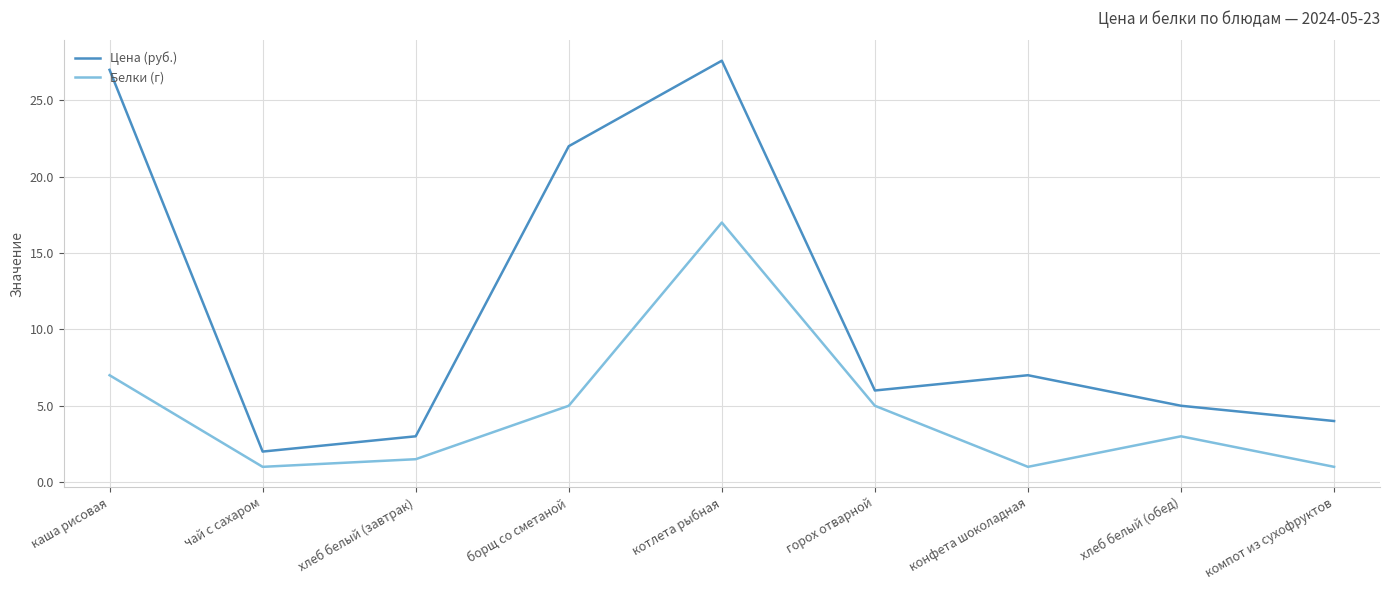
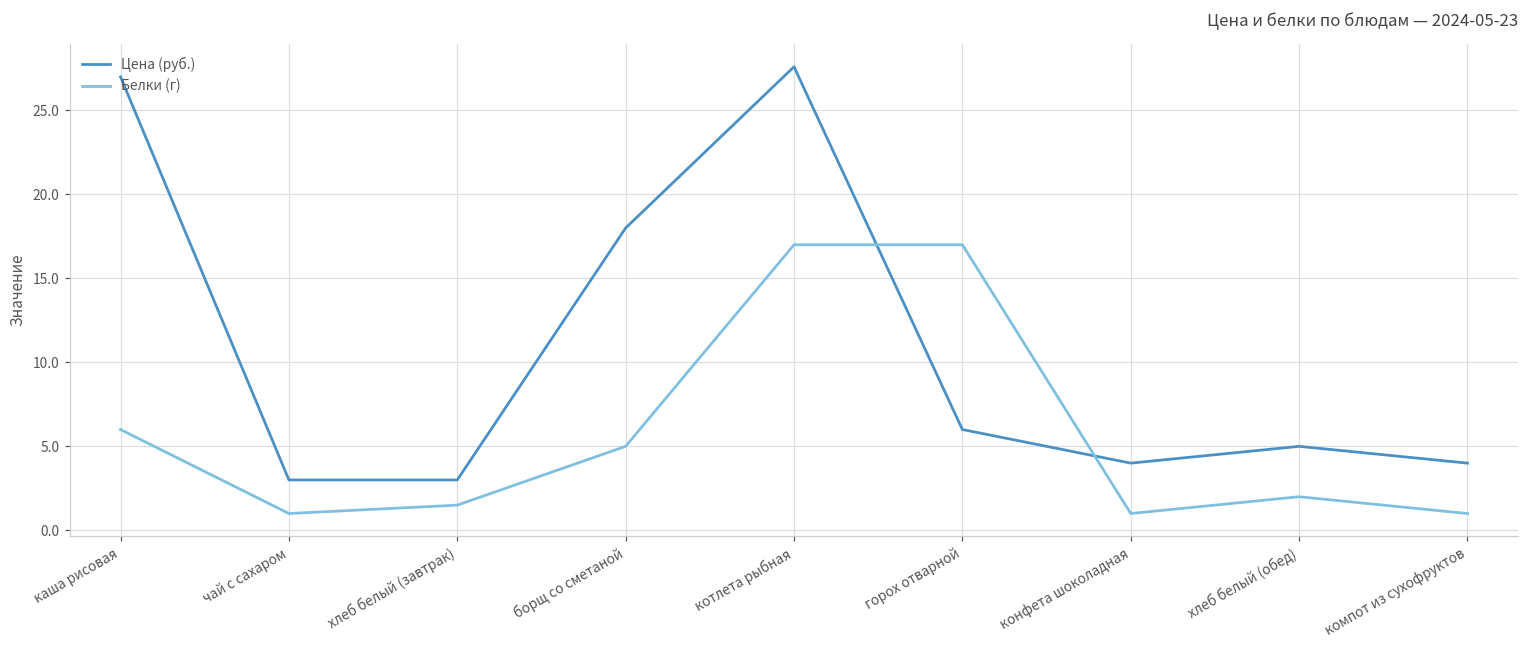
  {
    "Цена (руб.)": {
      "каша рисовая": 27,
-     "чай с сахаром": 2,
+     "чай с сахаром": 3,
      "хлеб белый (завтрак)": 3,
-     "борщ со сметаной": 22,
+     "борщ со сметаной": 18,
      "котлета рыбная": 27.6,
      "горох отварной": 6,
-     "конфета шоколадная": 7,
+     "конфета шоколадная": 4,
      "хлеб белый (обед)": 5,
      "компот из сухофруктов": 4
    },
    "Белки (г)": {
-     "каша рисовая": 7,
+     "каша рисовая": 6,
      "чай с сахаром": 1,
      "хлеб белый (завтрак)": 1.5,
      "борщ со сметаной": 5,
      "котлета рыбная": 17,
-     "горох отварной": 5,
+     "горох отварной": 17,
      "конфета шоколадная": 1,
-     "хлеб белый (обед)": 3,
+     "хлеб белый (обед)": 2,
      "компот из сухофруктов": 1
    }
  }
